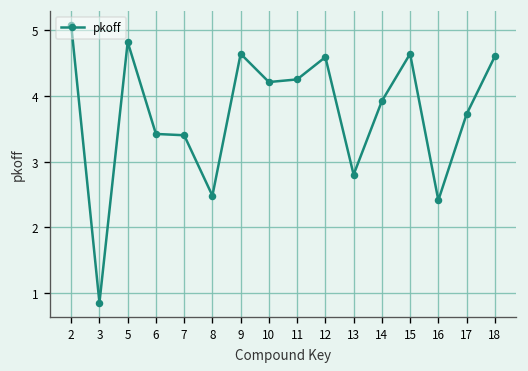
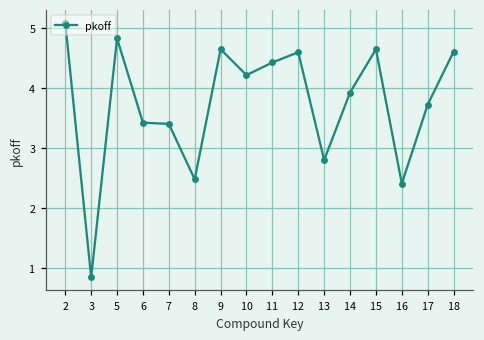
  {
    "3": 0.9,
    "5": 4.8,
    "6": 3.4,
    "7": 3.4,
    "8": 2.5,
    "9": 4.6,
    "10": 4.2,
-   "11": 4.3,
+   "11": 4.4,
    "12": 4.6,
    "13": 2.8,
    "14": 3.9,
    "15": 4.6,
    "16": 2.4,
    "17": 3.7,
    "18": 4.6
  }
